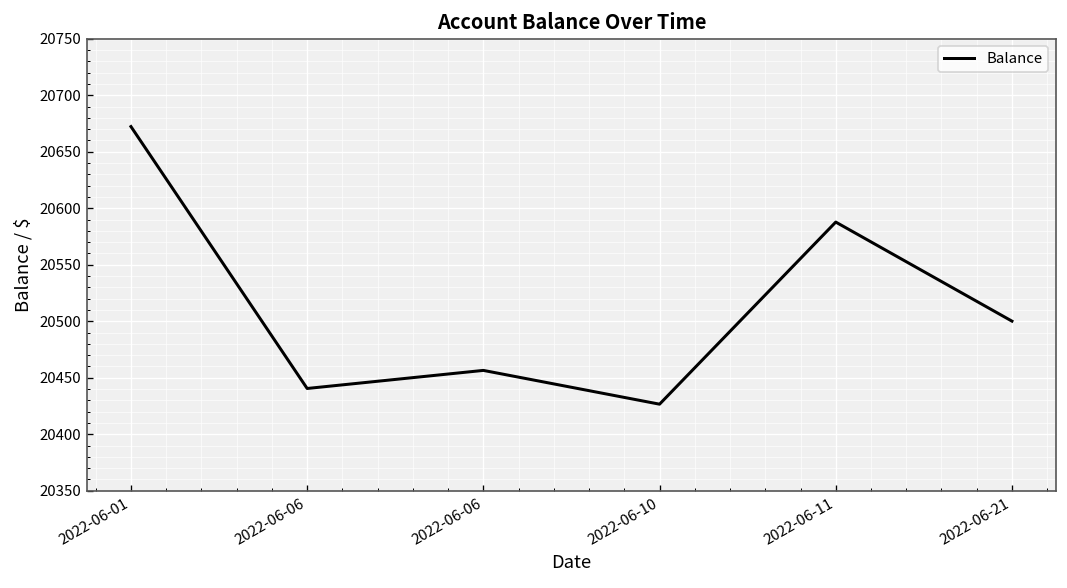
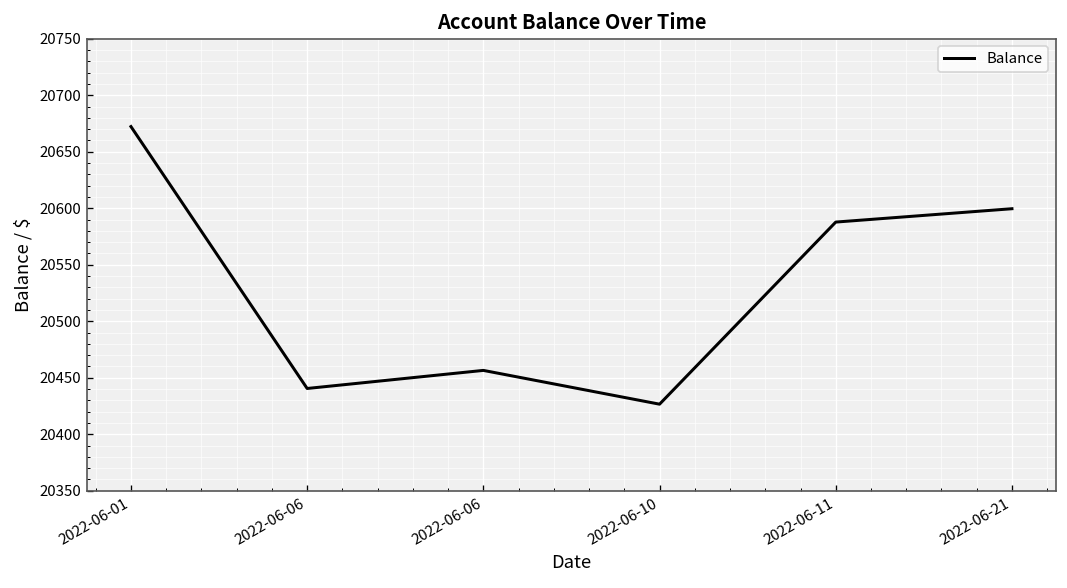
  {
    "2022-06-01": 20670,
    "2022-06-10": 20430,
    "2022-06-11": 20590,
-   "2022-06-21": 20500
+   "2022-06-21": 20600
  }
